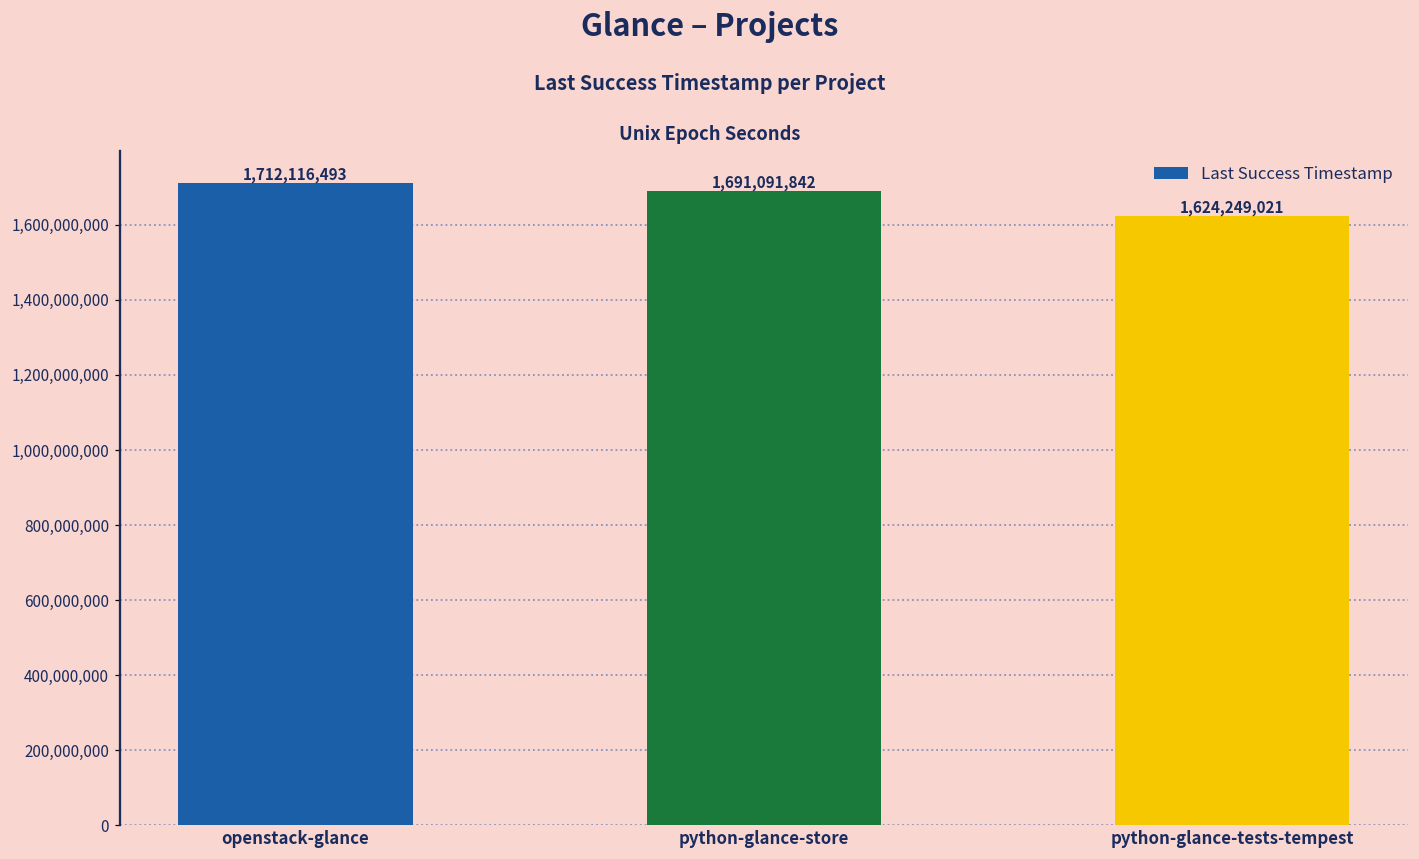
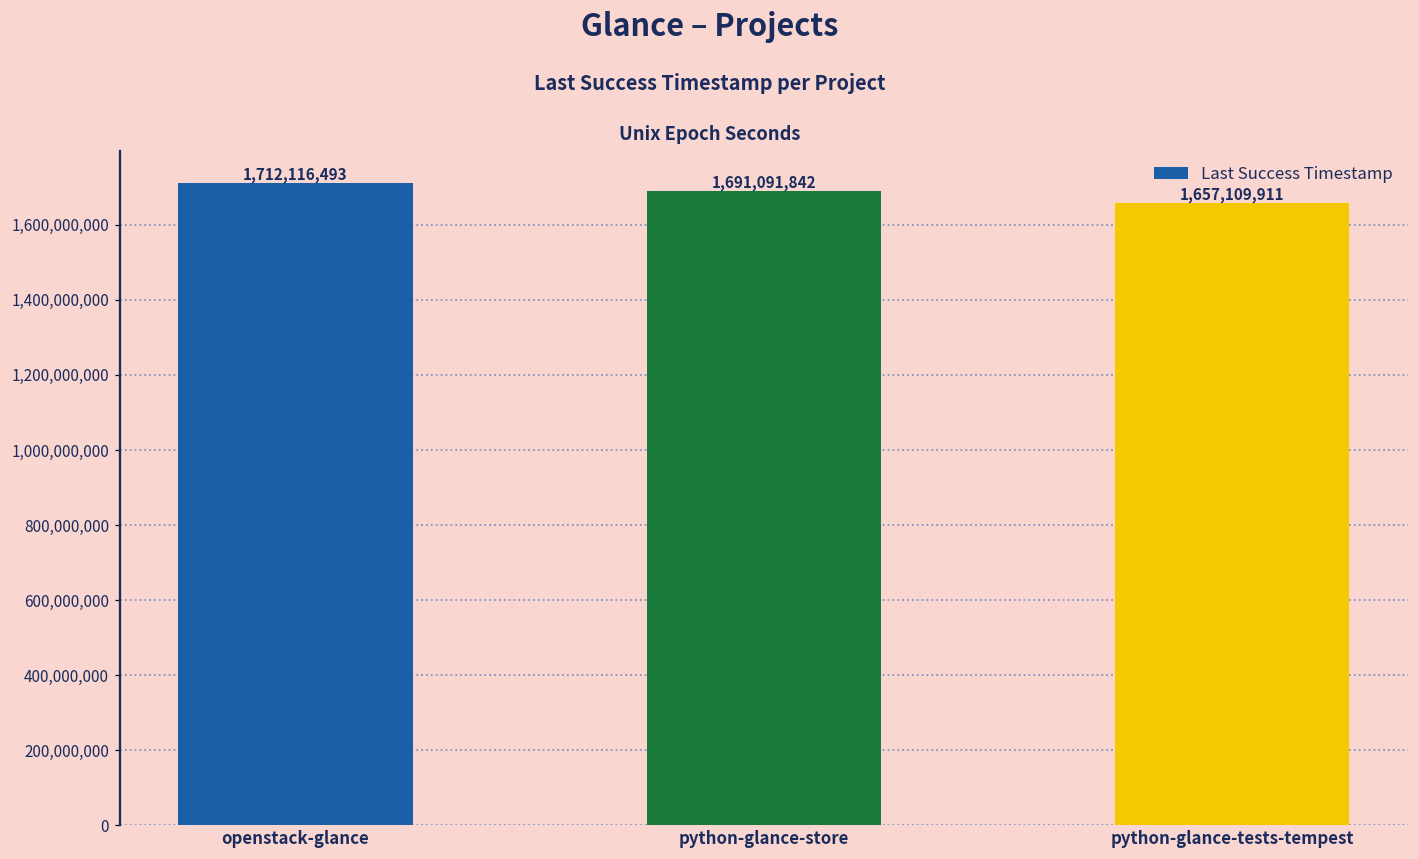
  {
    "openstack-glance": "1,712,116,493",
    "python-glance-store": "1,691,091,842",
-   "python-glance-tests-tempest": "1,624,249,021"
+   "python-glance-tests-tempest": "1,657,109,911"
  }
